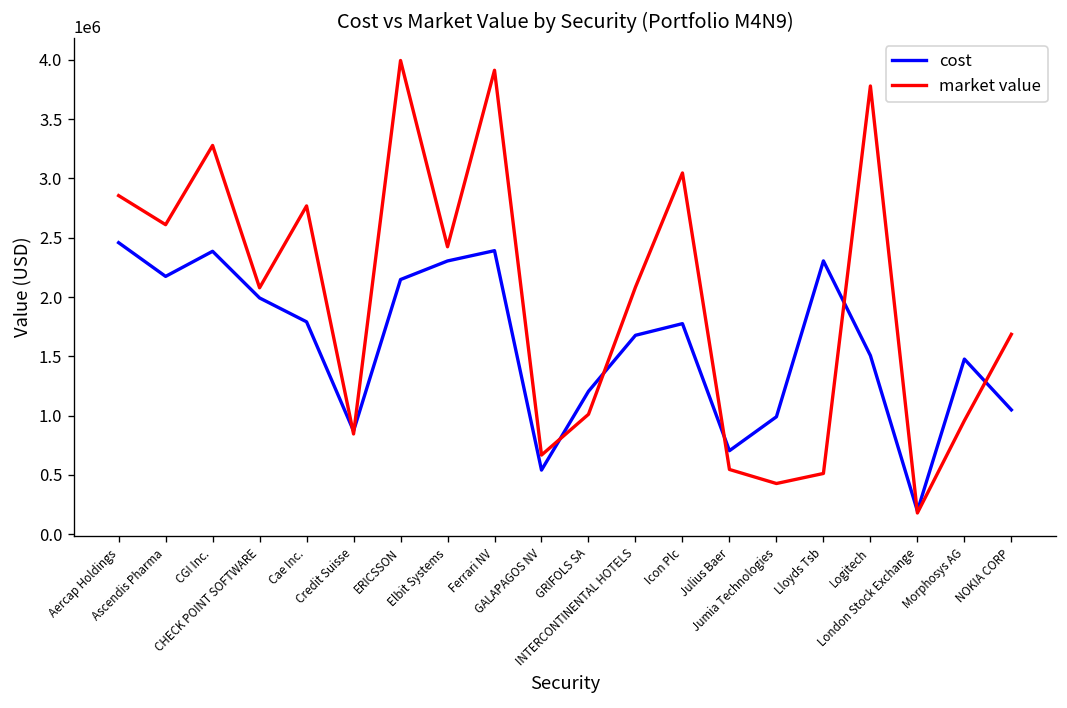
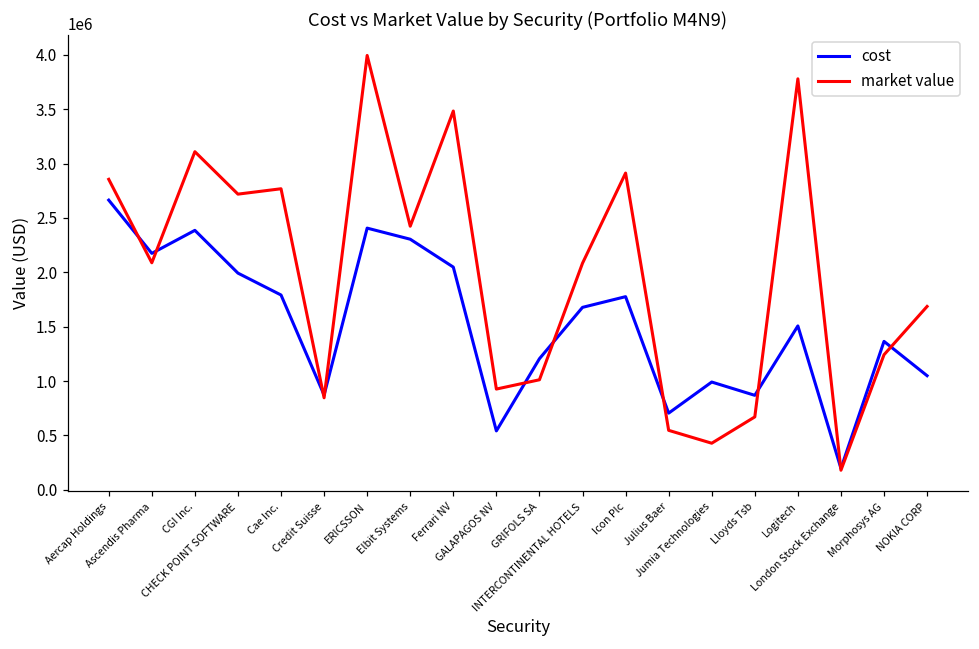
  {
    "cost": {
-     "Aercap Holdings": 2500000,
+     "Aercap Holdings": 2700000,
      "Ascendis Pharma": 2200000,
      "CGI Inc.": 2400000,
      "CHECK POINT SOFTWARE": 2000000,
      "Cae Inc.": 1800000,
-     "ERICSSON": 2100000,
+     "ERICSSON": 2400000,
      "Elbit Systems": 2300000,
-     "Ferrari NV": 2400000,
+     "Ferrari NV": 2000000,
      "GALAPAGOS NV": 500000,
      "GRIFOLS SA": 1200000,
      "INTERCONTINENTAL HOTELS": 1700000,
      "Icon Plc": 1800000,
      "Julius Baer": 700000,
      "Jumia Technologies": 1000000,
-     "Lloyds Tsb": 2300000,
+     "Lloyds Tsb": 900000,
      "Logitech": 1500000,
-     "Morphosys AG": 1500000,
+     "Morphosys AG": 1400000,
      "NOKIA CORP": 1000000
    },
    "market value": {
      "Aercap Holdings": 2900000,
-     "Ascendis Pharma": 2600000,
-     "CGI Inc.": 3300000,
-     "CHECK POINT SOFTWARE": 2100000,
+     "Ascendis Pharma": 2100000,
+     "CGI Inc.": 3100000,
+     "CHECK POINT SOFTWARE": 2700000,
      "Cae Inc.": 2800000,
      "ERICSSON": 4000000,
      "Elbit Systems": 2400000,
-     "Ferrari NV": 3900000,
-     "GALAPAGOS NV": 700000,
+     "Ferrari NV": 3500000,
+     "GALAPAGOS NV": 900000,
      "GRIFOLS SA": 1000000,
      "INTERCONTINENTAL HOTELS": 2100000,
-     "Icon Plc": 3000000,
+     "Icon Plc": 2900000,
      "Julius Baer": 500000,
      "Jumia Technologies": 400000,
-     "Lloyds Tsb": 500000,
+     "Lloyds Tsb": 700000,
      "Logitech": 3800000,
-     "Morphosys AG": 1000000,
+     "Morphosys AG": 1200000,
      "NOKIA CORP": 1700000
    }
  }
